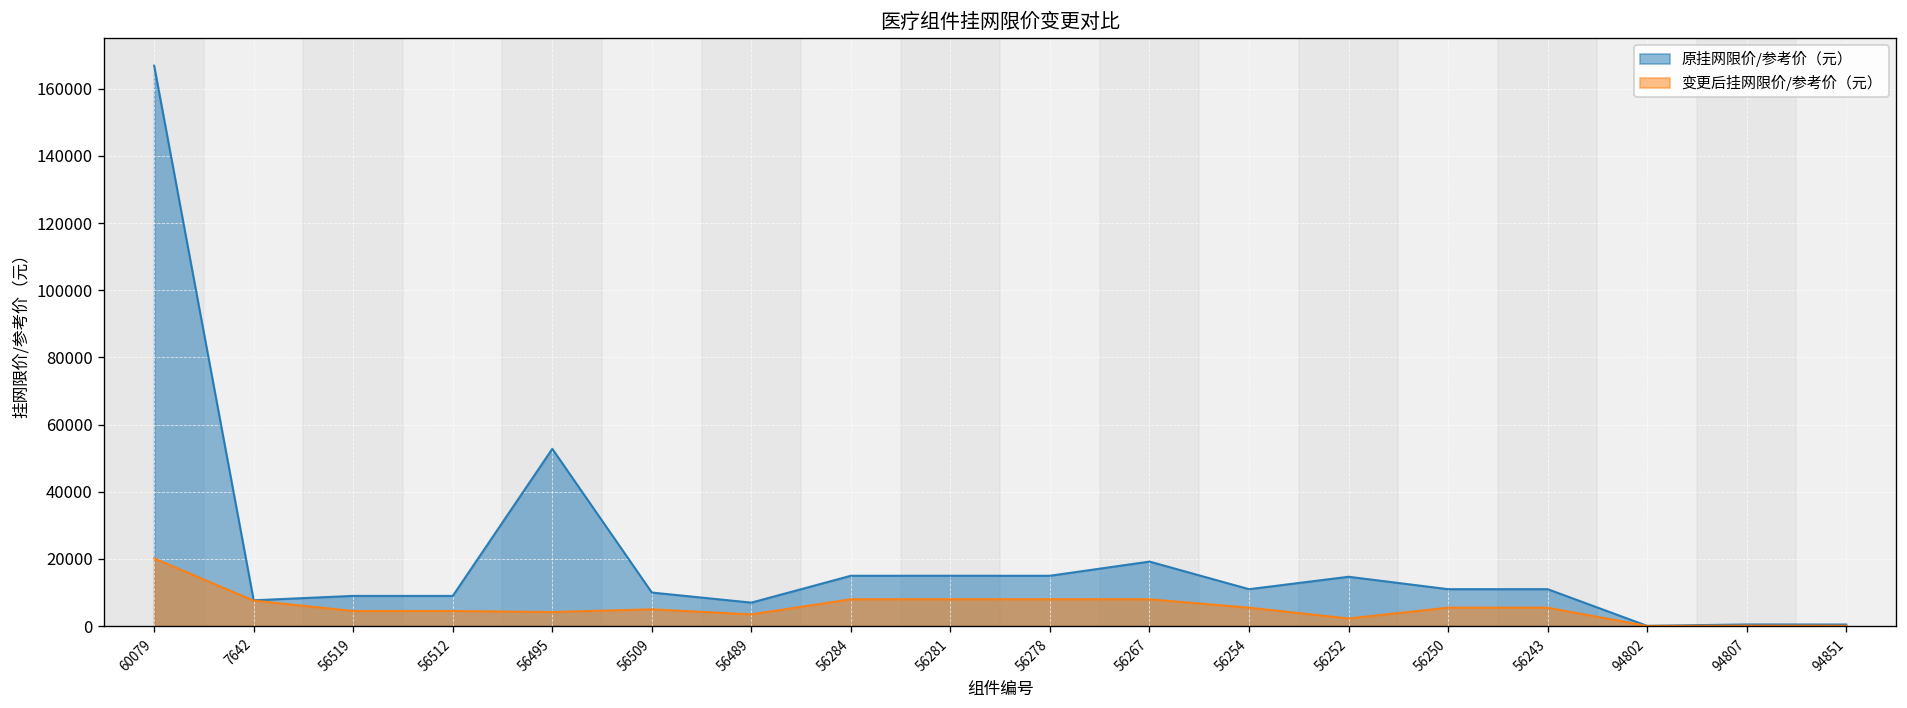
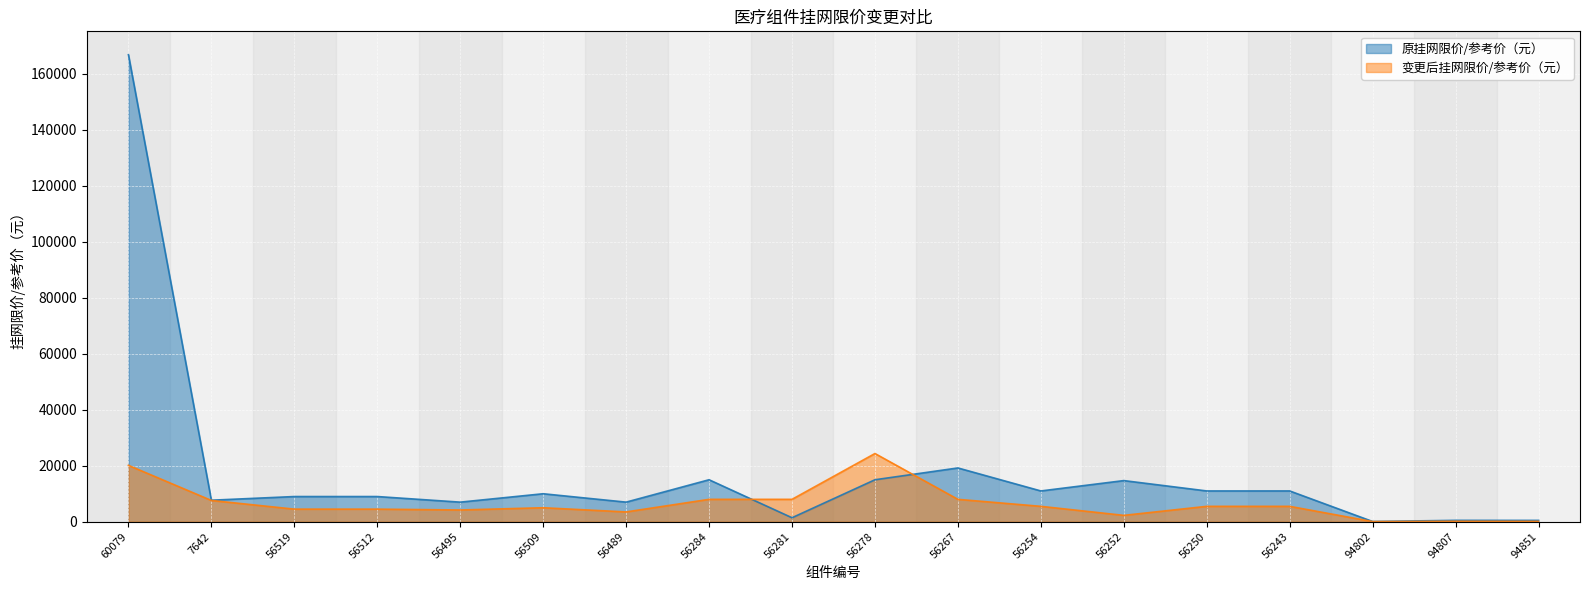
  {
    "原挂网限价/参考价（元）": {
      "60079": 167000,
      "56519": 9000,
      "56512": 9000,
-     "56495": 53000,
+     "56495": 7000,
      "56509": 10000,
      "56489": 7000,
      "56284": 15000,
-     "56281": 15000,
+     "56281": 1000,
      "56278": 15000,
      "56267": 19000,
      "56254": 11000,
      "56252": 15000,
      "56250": 11000,
      "56243": 11000
    },
    "变更后挂网限价/参考价（元）": {
      "60079": 20000,
      "56519": 5000,
      "56512": 5000,
      "56495": 4000,
      "56509": 5000,
      "56489": 4000,
      "56284": 8000,
      "56281": 8000,
-     "56278": 8000,
+     "56278": 24000,
      "56267": 8000,
      "56254": 6000,
      "56252": 2000,
      "56250": 6000,
      "56243": 6000
    }
  }
